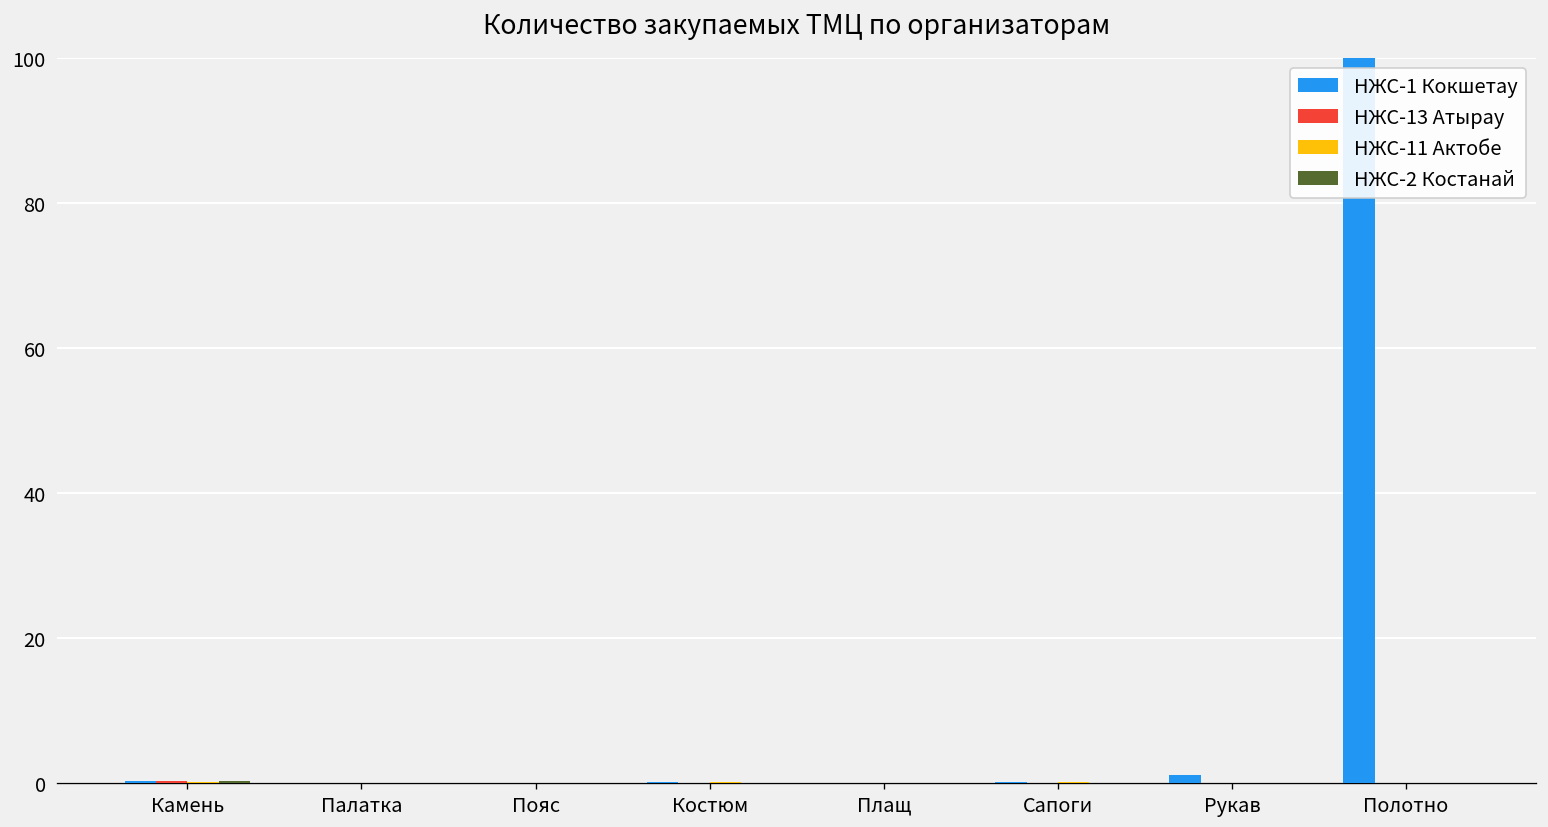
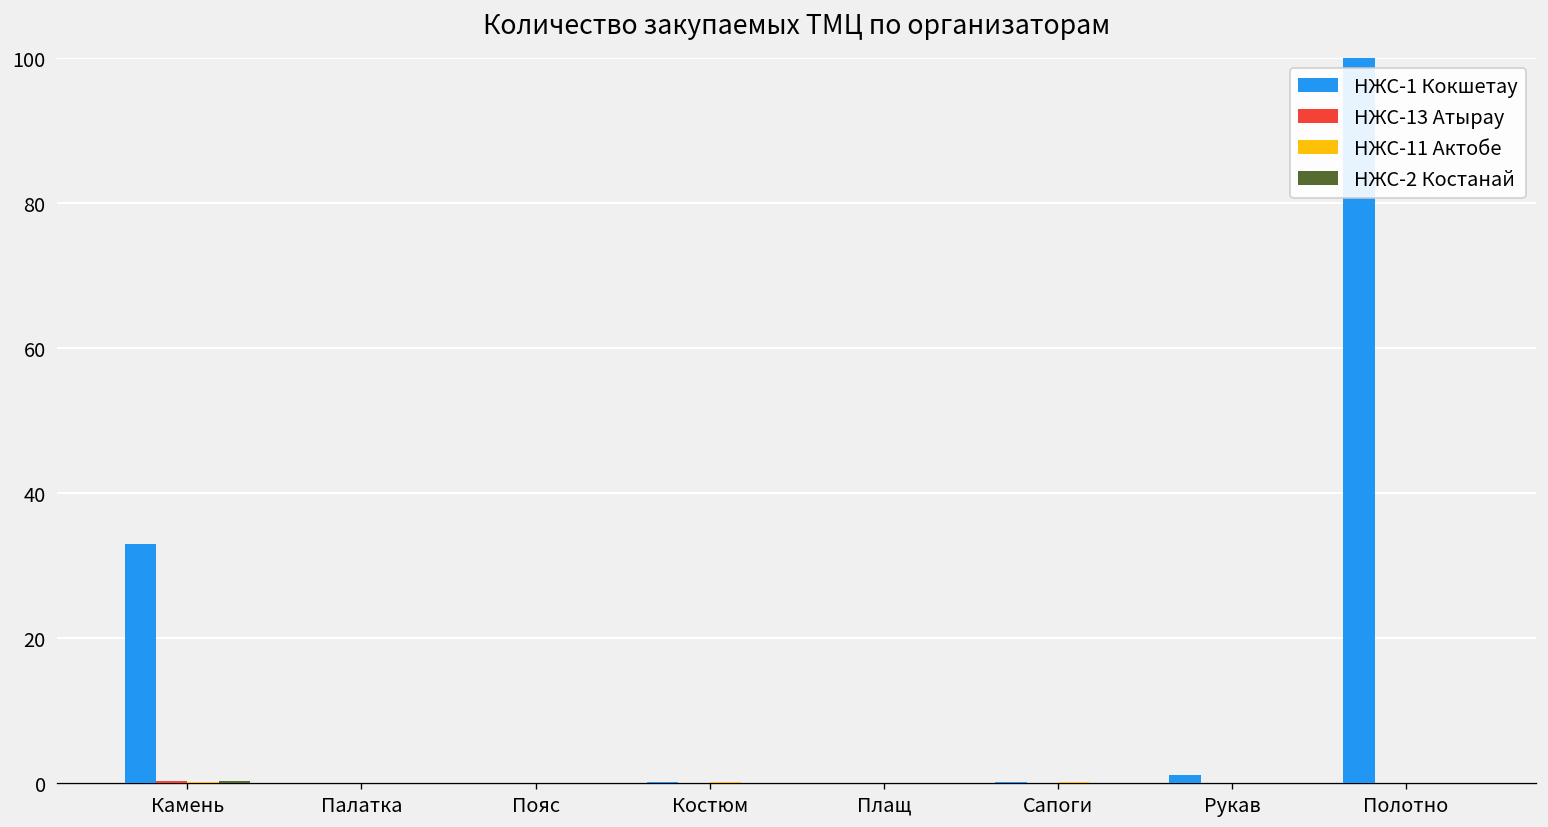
  {
    "НЖС-1 Кокшетау": {
-     "Камень": 0,
+     "Камень": 33,
      "Рукав": 1,
      "Полотно": 100
    },
    "НЖС-13 Атырау": {
      "Рукав": 0,
      "Полотно": 0
    },
    "НЖС-11 Актобе": {
      "Рукав": 0,
      "Полотно": 0
    },
    "НЖС-2 Костанай": {
      "Рукав": 0,
      "Полотно": 0
    }
  }
